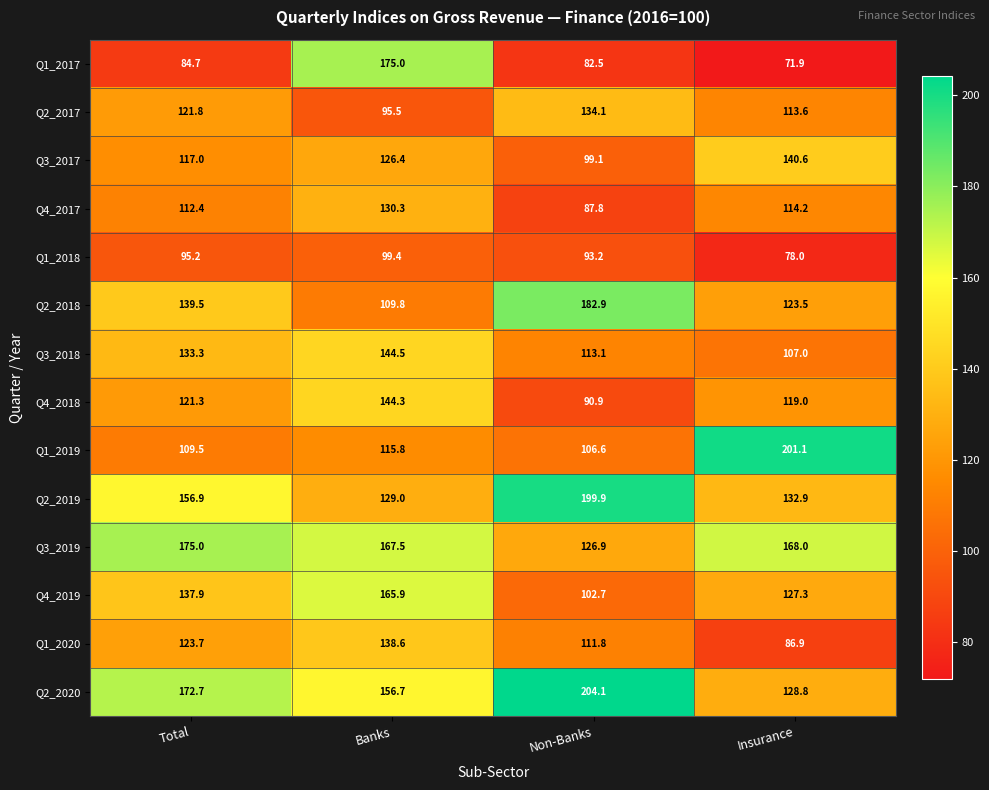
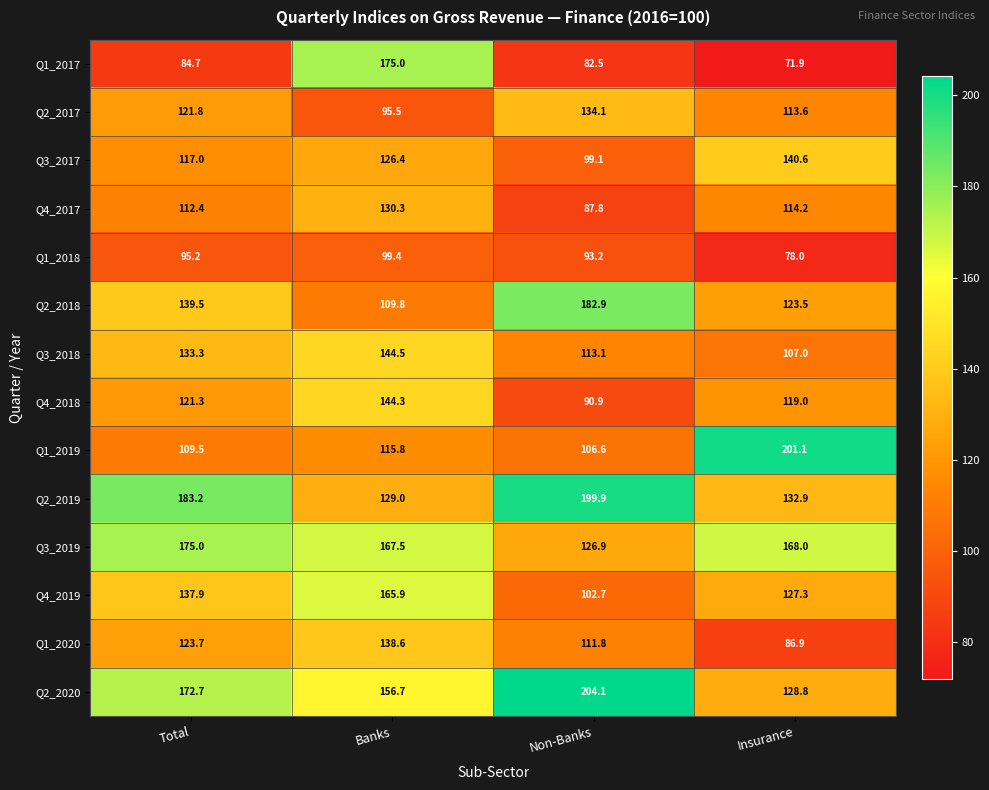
  {
    "Q1_2017": {
      "Total": 84.7,
      "Banks": 175.0,
      "Non-Banks": 82.5,
      "Insurance": 71.9
    },
    "Q2_2017": {
      "Total": 121.8,
      "Banks": 95.5,
      "Non-Banks": 134.1,
      "Insurance": 113.6
    },
    "Q3_2017": {
      "Total": 117.0,
      "Banks": 126.4,
      "Non-Banks": 99.1,
      "Insurance": 140.6
    },
    "Q4_2017": {
      "Total": 112.4,
      "Banks": 130.3,
      "Non-Banks": 87.8,
      "Insurance": 114.2
    },
    "Q1_2018": {
      "Total": 95.2,
      "Banks": 99.4,
      "Non-Banks": 93.2,
      "Insurance": 78.0
    },
    "Q2_2018": {
      "Total": 139.5,
      "Banks": 109.8,
      "Non-Banks": 182.9,
      "Insurance": 123.5
    },
    "Q3_2018": {
      "Total": 133.3,
      "Banks": 144.5,
      "Non-Banks": 113.1,
      "Insurance": 107.0
    },
    "Q4_2018": {
      "Total": 121.3,
      "Banks": 144.3,
      "Non-Banks": 90.9,
      "Insurance": 119.0
    },
    "Q1_2019": {
      "Total": 109.5,
      "Banks": 115.8,
      "Non-Banks": 106.6,
      "Insurance": 201.1
    },
    "Q2_2019": {
-     "Total": 156.9,
+     "Total": 183.2,
      "Banks": 129.0,
      "Non-Banks": 199.9,
      "Insurance": 132.9
    },
    "Q3_2019": {
      "Total": 175.0,
      "Banks": 167.5,
      "Non-Banks": 126.9,
      "Insurance": 168.0
    },
    "Q4_2019": {
      "Total": 137.9,
      "Banks": 165.9,
      "Non-Banks": 102.7,
      "Insurance": 127.3
    },
    "Q1_2020": {
      "Total": 123.7,
      "Banks": 138.6,
      "Non-Banks": 111.8,
      "Insurance": 86.9
    },
    "Q2_2020": {
      "Total": 172.7,
      "Banks": 156.7,
      "Non-Banks": 204.1,
      "Insurance": 128.8
    }
  }
